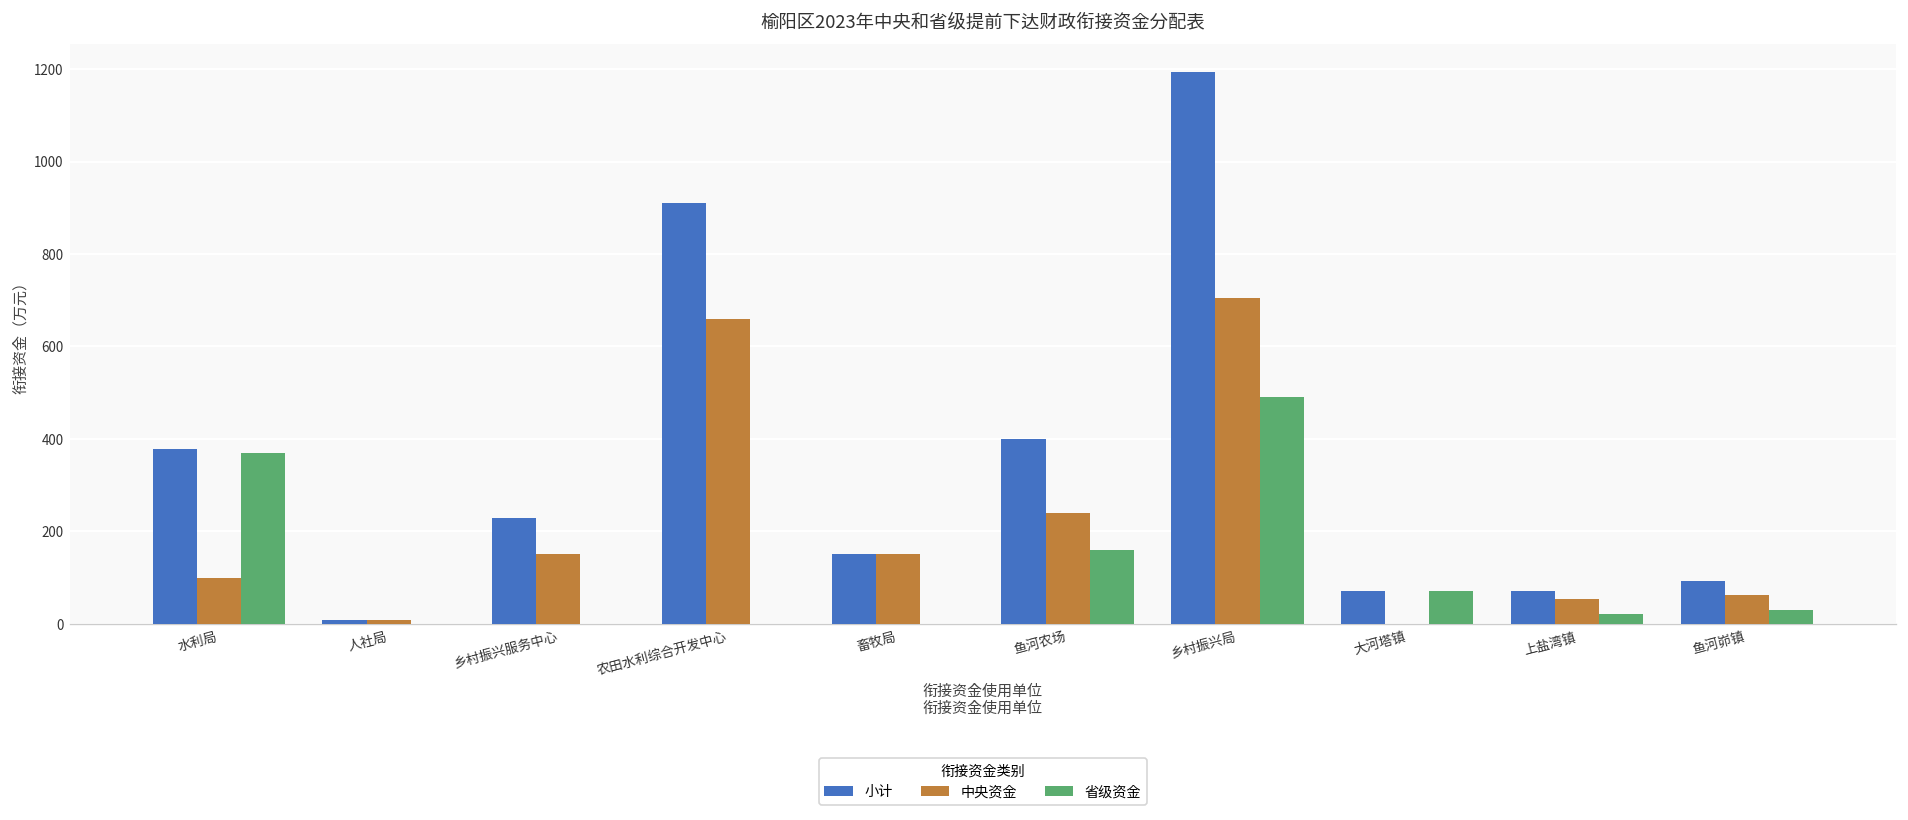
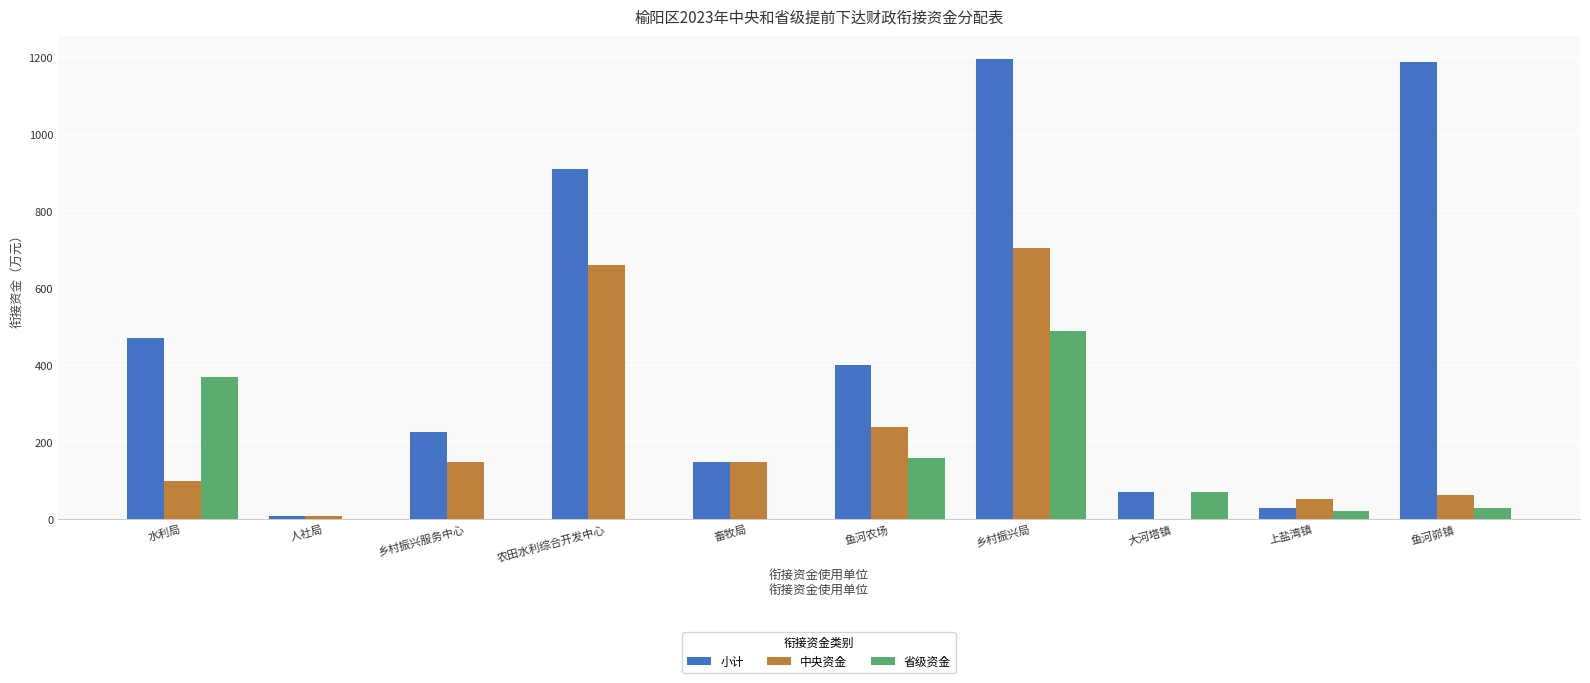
  {
    "小计": {
-     "水利局": 380,
+     "水利局": 470,
      "人社局": 10,
      "乡村振兴服务中心": 230,
      "农田水利综合开发中心": 910,
      "畜牧局": 150,
      "鱼河农场": 400,
      "乡村振兴局": 1190,
      "大河塔镇": 70,
-     "上盐湾镇": 70,
-     "鱼河峁镇": 90
+     "上盐湾镇": 30,
+     "鱼河峁镇": 1190
    },
    "中央资金": {
      "水利局": 100,
      "人社局": 10,
      "乡村振兴服务中心": 150,
      "农田水利综合开发中心": 660,
      "畜牧局": 150,
      "鱼河农场": 240,
      "乡村振兴局": 700,
      "大河塔镇": 0,
      "上盐湾镇": 50,
      "鱼河峁镇": 60
    },
    "省级资金": {
      "水利局": 370,
      "人社局": 0,
      "乡村振兴服务中心": 0,
      "农田水利综合开发中心": 0,
      "畜牧局": 0,
      "鱼河农场": 160,
      "乡村振兴局": 490,
      "大河塔镇": 70,
      "上盐湾镇": 20,
      "鱼河峁镇": 30
    }
  }
